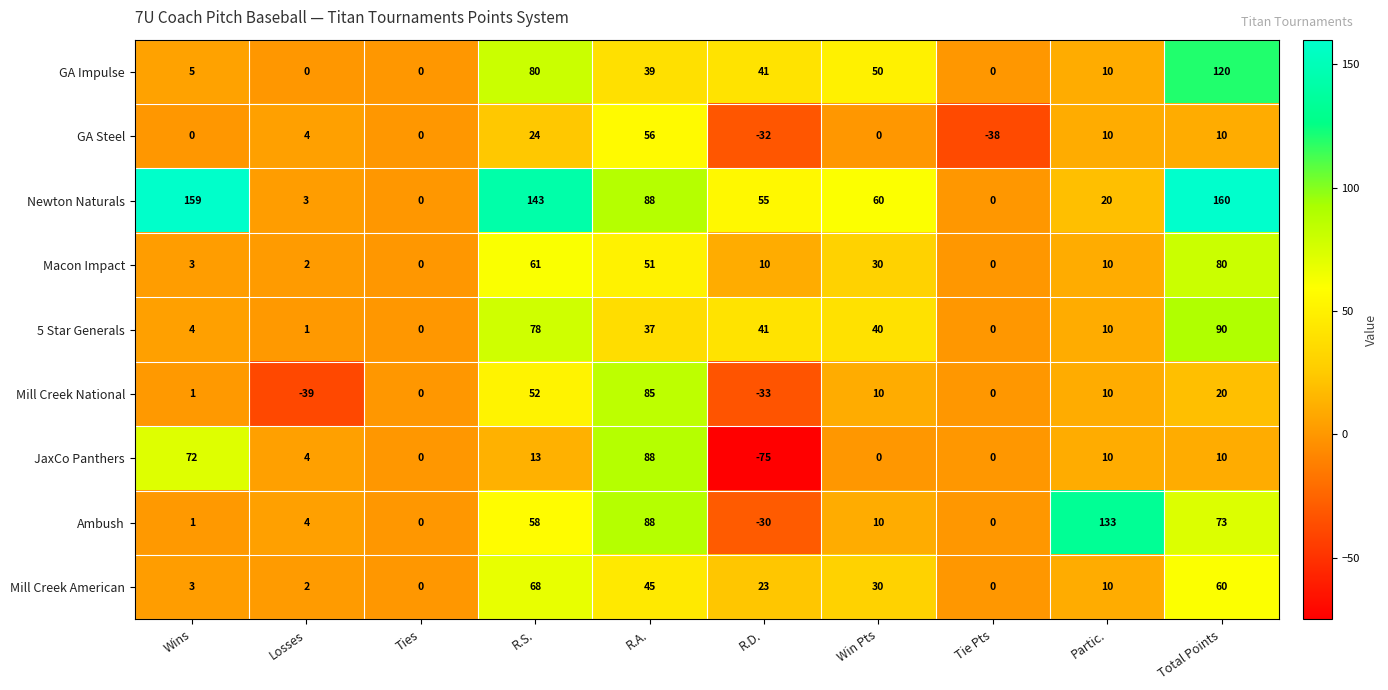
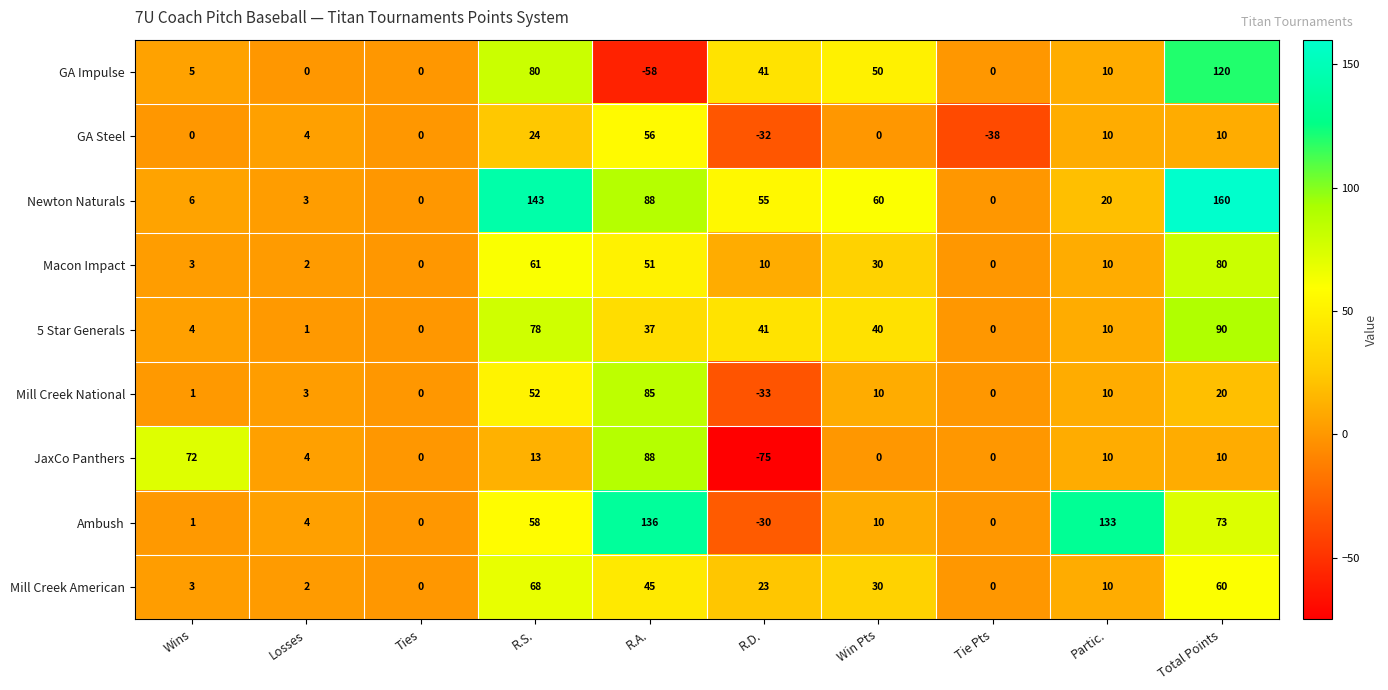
  {
    "GA Impulse": {
      "Wins": 5,
      "Losses": 0,
      "Ties": 0,
      "R.S.": 80,
-     "R.A.": 39,
+     "R.A.": -58,
      "R.D.": 41,
      "Win Pts": 50,
      "Tie Pts": 0,
      "Partic.": 10,
      "Total Points": 120
    },
    "GA Steel": {
      "Wins": 0,
      "Losses": 4,
      "Ties": 0,
      "R.S.": 24,
      "R.A.": 56,
      "R.D.": -32,
      "Win Pts": 0,
      "Tie Pts": -38,
      "Partic.": 10,
      "Total Points": 10
    },
    "Newton Naturals": {
-     "Wins": 159,
+     "Wins": 6,
      "Losses": 3,
      "Ties": 0,
      "R.S.": 143,
      "R.A.": 88,
      "R.D.": 55,
      "Win Pts": 60,
      "Tie Pts": 0,
      "Partic.": 20,
      "Total Points": 160
    },
    "Macon Impact": {
      "Wins": 3,
      "Losses": 2,
      "Ties": 0,
      "R.S.": 61,
      "R.A.": 51,
      "R.D.": 10,
      "Win Pts": 30,
      "Tie Pts": 0,
      "Partic.": 10,
      "Total Points": 80
    },
    "5 Star Generals": {
      "Wins": 4,
      "Losses": 1,
      "Ties": 0,
      "R.S.": 78,
      "R.A.": 37,
      "R.D.": 41,
      "Win Pts": 40,
      "Tie Pts": 0,
      "Partic.": 10,
      "Total Points": 90
    },
    "Mill Creek National": {
      "Wins": 1,
-     "Losses": -39,
+     "Losses": 3,
      "Ties": 0,
      "R.S.": 52,
      "R.A.": 85,
      "R.D.": -33,
      "Win Pts": 10,
      "Tie Pts": 0,
      "Partic.": 10,
      "Total Points": 20
    },
    "JaxCo Panthers": {
      "Wins": 72,
      "Losses": 4,
      "Ties": 0,
      "R.S.": 13,
      "R.A.": 88,
      "R.D.": -75,
      "Win Pts": 0,
      "Tie Pts": 0,
      "Partic.": 10,
      "Total Points": 10
    },
    "Ambush": {
      "Wins": 1,
      "Losses": 4,
      "Ties": 0,
      "R.S.": 58,
-     "R.A.": 88,
+     "R.A.": 136,
      "R.D.": -30,
      "Win Pts": 10,
      "Tie Pts": 0,
      "Partic.": 133,
      "Total Points": 73
    },
    "Mill Creek American": {
      "Wins": 3,
      "Losses": 2,
      "Ties": 0,
      "R.S.": 68,
      "R.A.": 45,
      "R.D.": 23,
      "Win Pts": 30,
      "Tie Pts": 0,
      "Partic.": 10,
      "Total Points": 60
    }
  }
